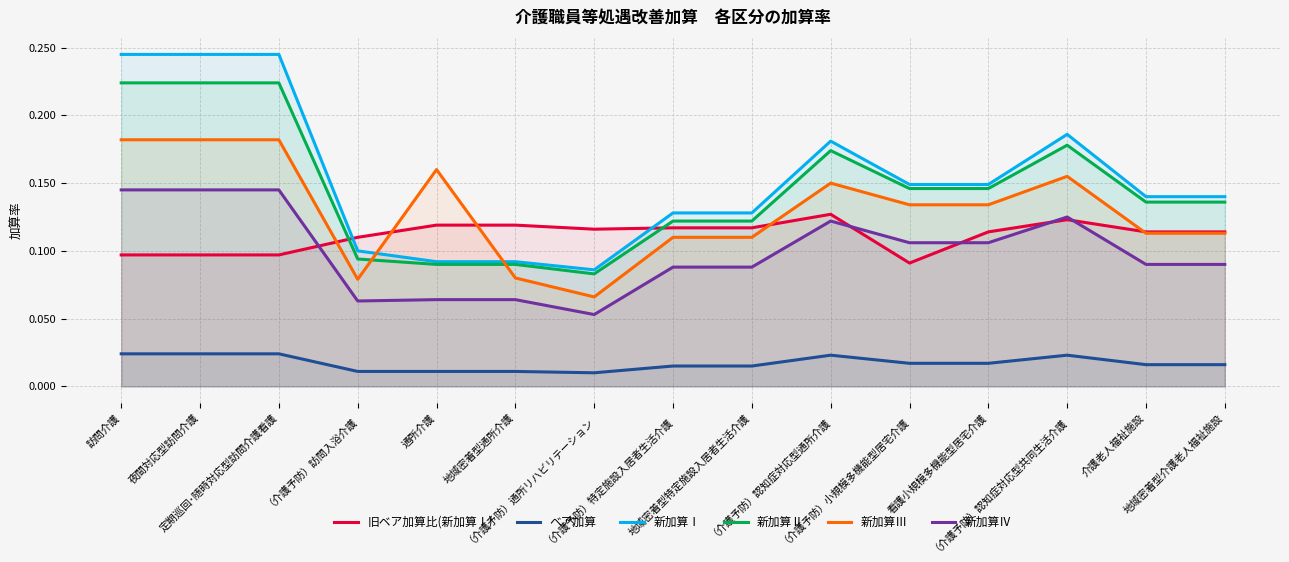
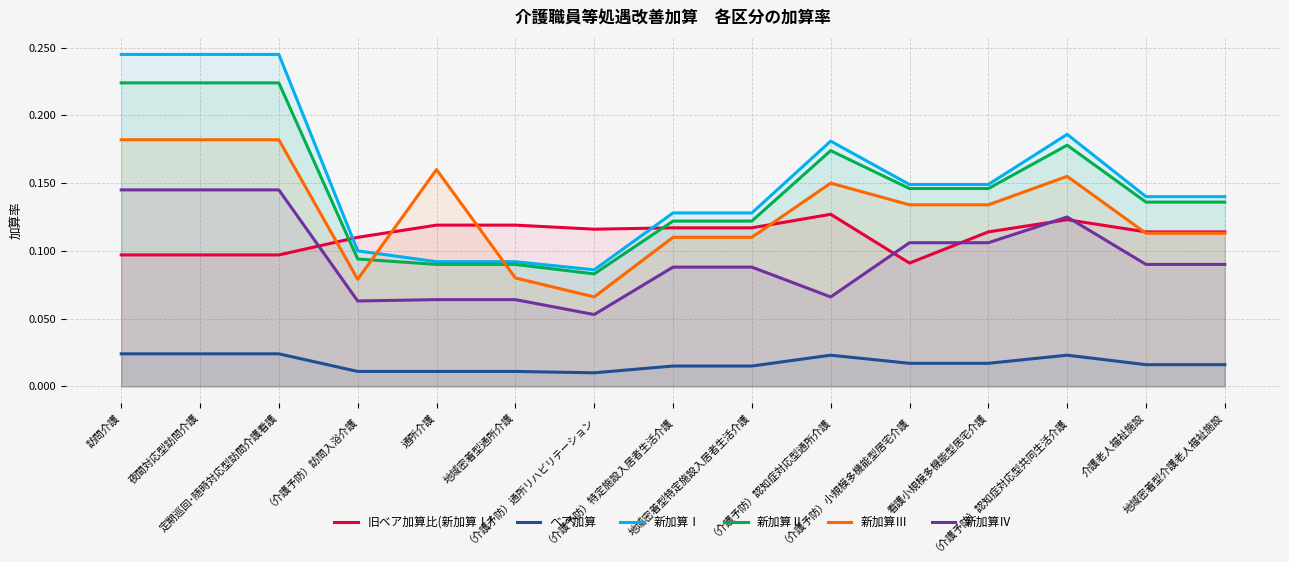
  {
    "旧ベア加算比(新加算Ⅰ)": {
      "訪問介護": 0.097,
      "夜間対応型訪問介護": 0.097,
      "定期巡回･随時対応型訪問介護看護": 0.097,
      "（介護予防）訪問入浴介護": 0.110,
      "通所介護": 0.119,
      "地域密着型通所介護": 0.119,
      "（介護予防）通所リハビリテーション": 0.116,
      "（介護予防）特定施設入居者生活介護": 0.117,
      "地域密着型特定施設入居者生活介護": 0.117,
      "（介護予防）認知症対応型通所介護": 0.127,
      "（介護予防）小規模多機能型居宅介護": 0.091,
      "看護小規模多機能型居宅介護": 0.114,
      "（介護予防）認知症対応型共同生活介護": 0.123
    },
    "ベア加算": {
      "訪問介護": 0.024,
      "夜間対応型訪問介護": 0.024,
      "定期巡回･随時対応型訪問介護看護": 0.024,
      "（介護予防）訪問入浴介護": 0.011,
      "通所介護": 0.011,
      "地域密着型通所介護": 0.011,
      "（介護予防）通所リハビリテーション": 0.010,
      "（介護予防）特定施設入居者生活介護": 0.015,
      "地域密着型特定施設入居者生活介護": 0.015,
      "（介護予防）認知症対応型通所介護": 0.023,
      "（介護予防）小規模多機能型居宅介護": 0.017,
      "看護小規模多機能型居宅介護": 0.017,
      "（介護予防）認知症対応型共同生活介護": 0.023,
      "介護老人福祉施設": 0.016,
      "地域密着型介護老人福祉施設": 0.016
    },
    "新加算Ⅰ": {
      "訪問介護": 0.245,
      "夜間対応型訪問介護": 0.245,
      "定期巡回･随時対応型訪問介護看護": 0.245,
      "（介護予防）訪問入浴介護": 0.100,
      "通所介護": 0.092,
      "地域密着型通所介護": 0.092,
      "（介護予防）通所リハビリテーション": 0.086,
      "（介護予防）特定施設入居者生活介護": 0.128,
      "地域密着型特定施設入居者生活介護": 0.128,
      "（介護予防）認知症対応型通所介護": 0.181,
      "（介護予防）小規模多機能型居宅介護": 0.149,
      "看護小規模多機能型居宅介護": 0.149,
      "（介護予防）認知症対応型共同生活介護": 0.186,
      "介護老人福祉施設": 0.140,
      "地域密着型介護老人福祉施設": 0.140
    },
    "新加算Ⅱ": {
      "訪問介護": 0.224,
      "夜間対応型訪問介護": 0.224,
      "定期巡回･随時対応型訪問介護看護": 0.224,
      "（介護予防）訪問入浴介護": 0.094,
      "通所介護": 0.090,
      "地域密着型通所介護": 0.090,
      "（介護予防）通所リハビリテーション": 0.083,
      "（介護予防）特定施設入居者生活介護": 0.122,
      "地域密着型特定施設入居者生活介護": 0.122,
      "（介護予防）認知症対応型通所介護": 0.174,
      "（介護予防）小規模多機能型居宅介護": 0.146,
      "看護小規模多機能型居宅介護": 0.146,
      "（介護予防）認知症対応型共同生活介護": 0.178,
      "介護老人福祉施設": 0.136,
      "地域密着型介護老人福祉施設": 0.136
    },
    "新加算Ⅲ": {
      "訪問介護": 0.182,
      "夜間対応型訪問介護": 0.182,
      "定期巡回･随時対応型訪問介護看護": 0.182,
      "（介護予防）訪問入浴介護": 0.079,
      "通所介護": 0.160,
      "地域密着型通所介護": 0.080,
      "（介護予防）通所リハビリテーション": 0.066,
      "（介護予防）特定施設入居者生活介護": 0.110,
      "地域密着型特定施設入居者生活介護": 0.110,
      "（介護予防）認知症対応型通所介護": 0.150,
      "（介護予防）小規模多機能型居宅介護": 0.134,
      "看護小規模多機能型居宅介護": 0.134,
      "（介護予防）認知症対応型共同生活介護": 0.155
    },
    "新加算Ⅳ": {
      "訪問介護": 0.145,
      "夜間対応型訪問介護": 0.145,
      "定期巡回･随時対応型訪問介護看護": 0.145,
      "（介護予防）訪問入浴介護": 0.063,
      "通所介護": 0.064,
      "地域密着型通所介護": 0.064,
      "（介護予防）通所リハビリテーション": 0.053,
      "（介護予防）特定施設入居者生活介護": 0.088,
      "地域密着型特定施設入居者生活介護": 0.088,
-     "（介護予防）認知症対応型通所介護": 0.122,
+     "（介護予防）認知症対応型通所介護": 0.066,
      "（介護予防）小規模多機能型居宅介護": 0.106,
      "看護小規模多機能型居宅介護": 0.106,
      "（介護予防）認知症対応型共同生活介護": 0.125,
      "介護老人福祉施設": 0.090,
      "地域密着型介護老人福祉施設": 0.090
    }
  }
